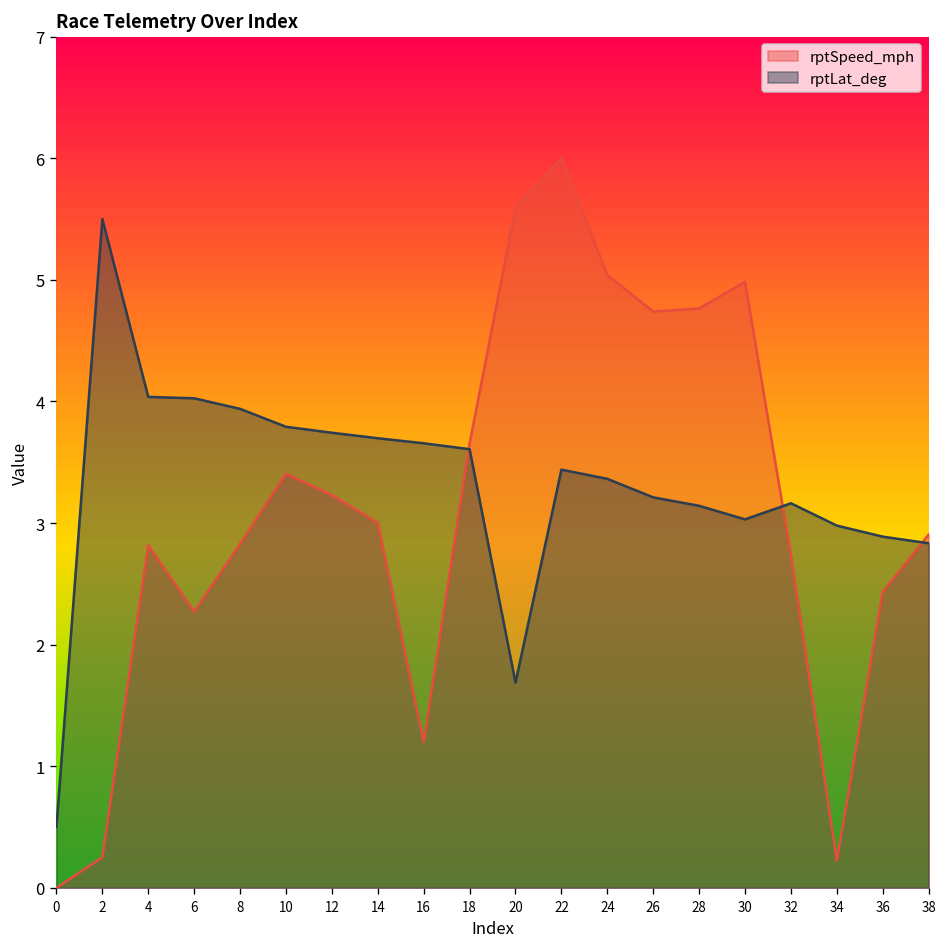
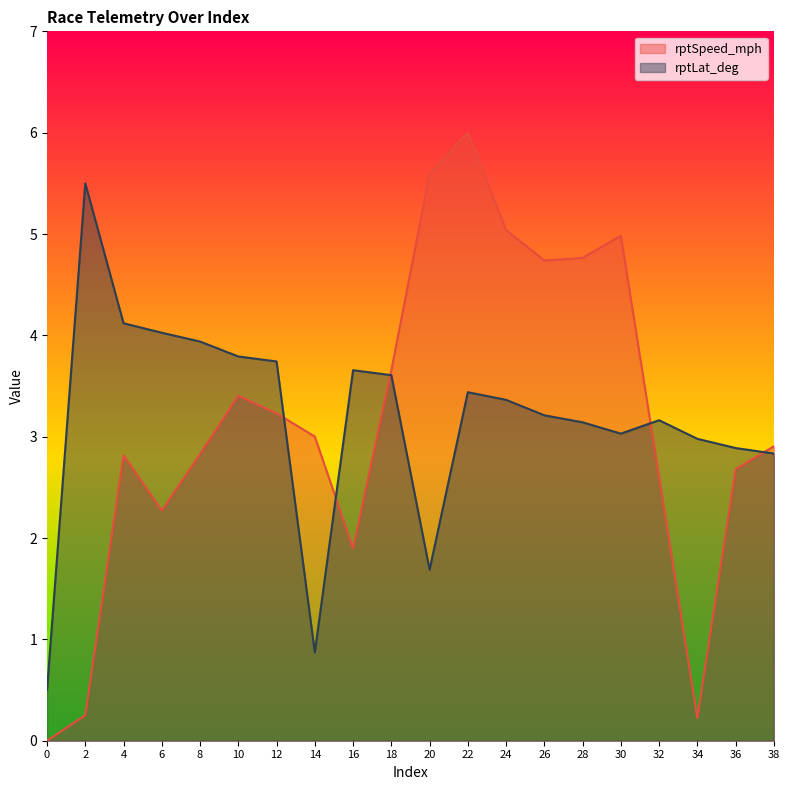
  {
    "rptSpeed_mph": {
      "0": 0.00,
      "2": 0.25,
      "4": 2.82,
      "6": 2.27,
      "8": 2.83,
      "10": 3.40,
      "12": 3.23,
      "14": 3.00,
-     "16": 1.20,
+     "16": 1.90,
      "18": 3.65,
      "20": 5.59,
      "22": 6.00,
      "24": 5.04,
      "26": 4.74,
      "28": 4.76,
      "30": 4.98,
-     "32": 2.73,
+     "32": 2.60,
      "34": 0.22,
-     "36": 2.43,
+     "36": 2.68,
      "38": 2.91
    },
    "rptLat_deg": {
      "0": 0.50,
      "2": 5.50,
-     "4": 4.04,
+     "4": 4.12,
      "6": 4.03,
      "8": 3.94,
      "10": 3.79,
      "12": 3.74,
-     "14": 3.70,
+     "14": 0.87,
      "16": 3.66,
      "18": 3.61,
      "20": 1.69,
      "22": 3.44,
      "24": 3.36,
      "26": 3.21,
      "28": 3.14,
      "30": 3.03,
      "32": 3.16,
      "34": 2.98,
      "36": 2.89,
      "38": 2.83
    }
  }
